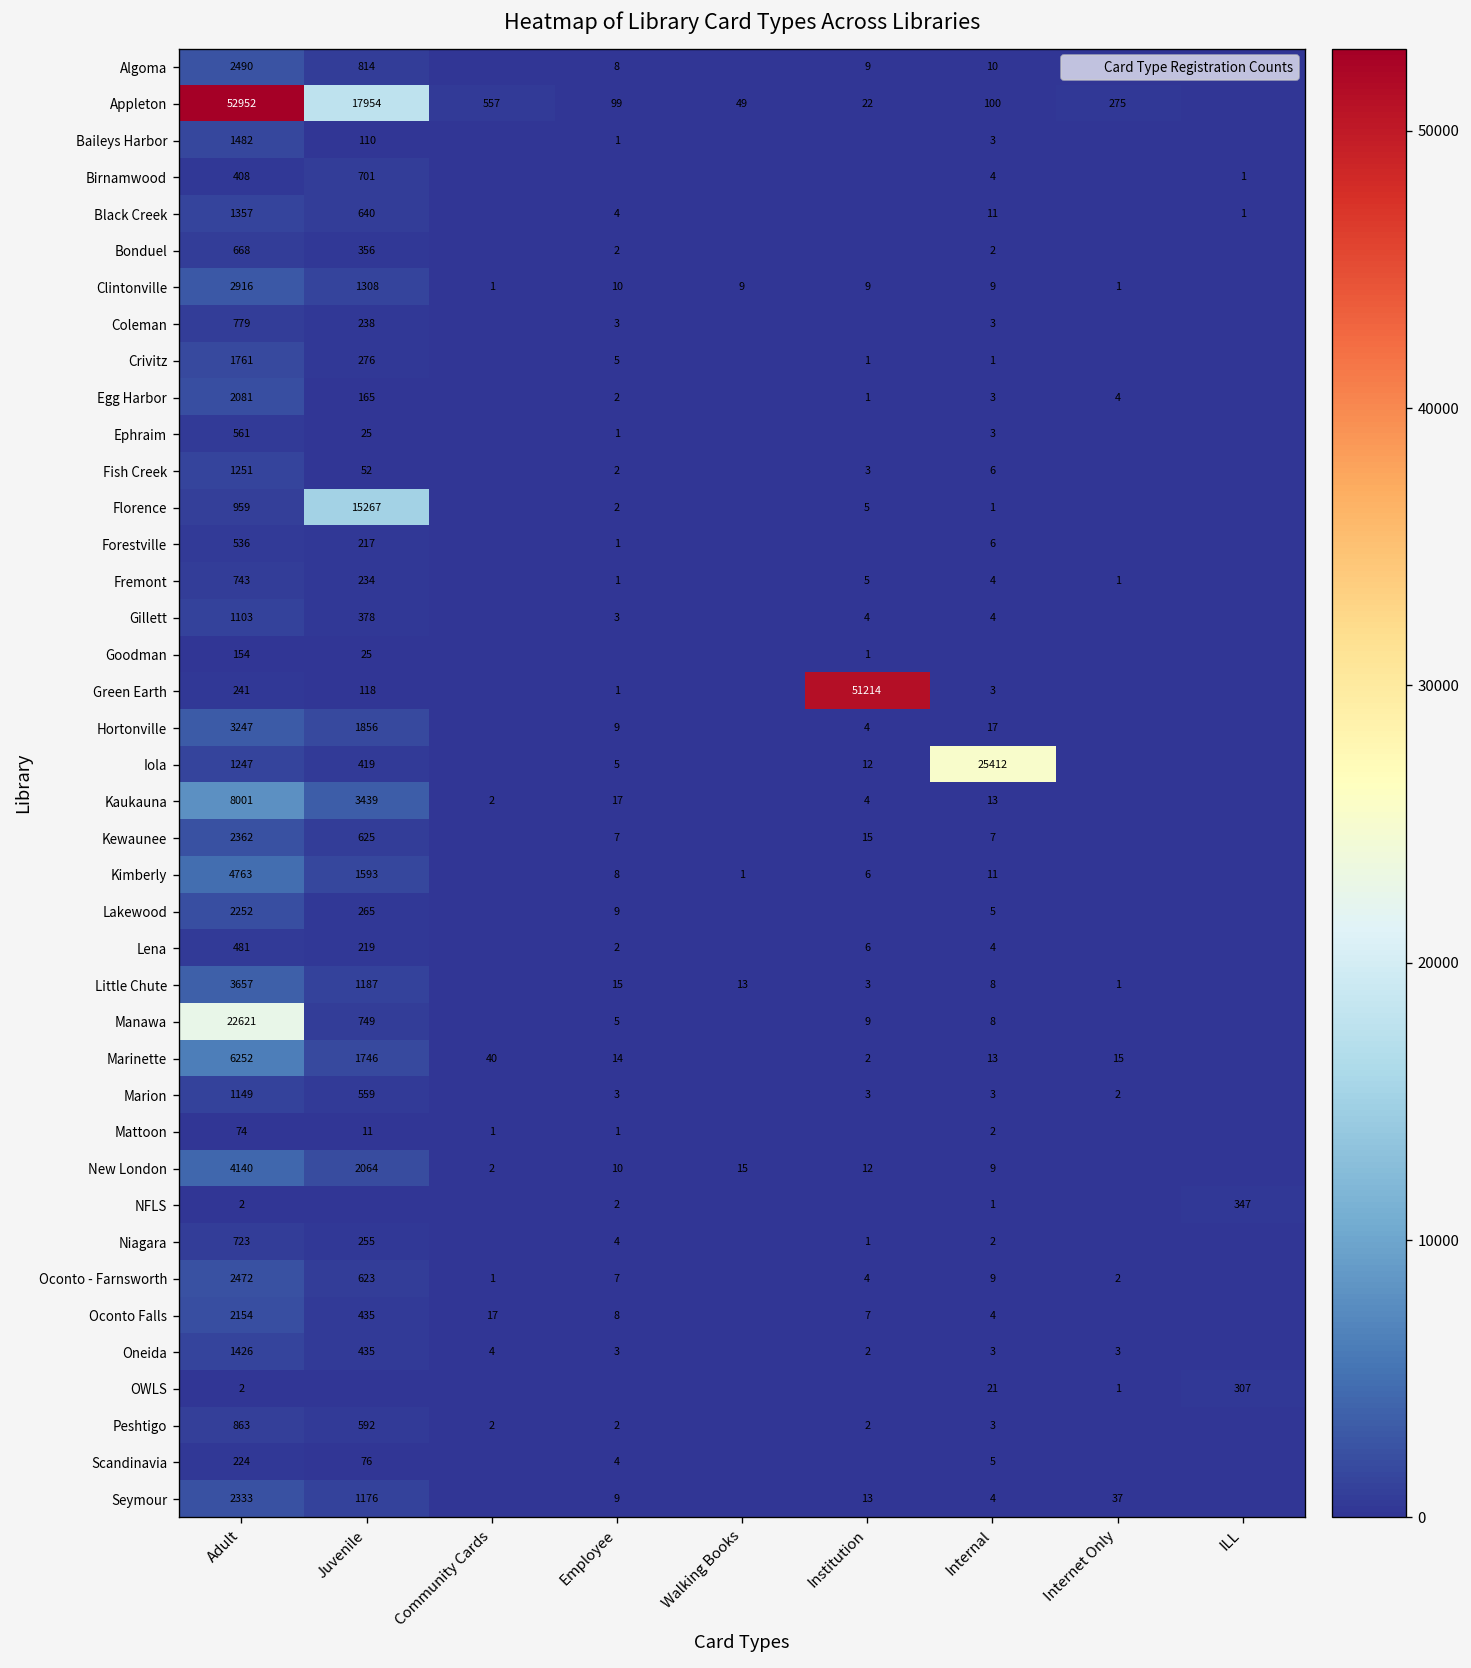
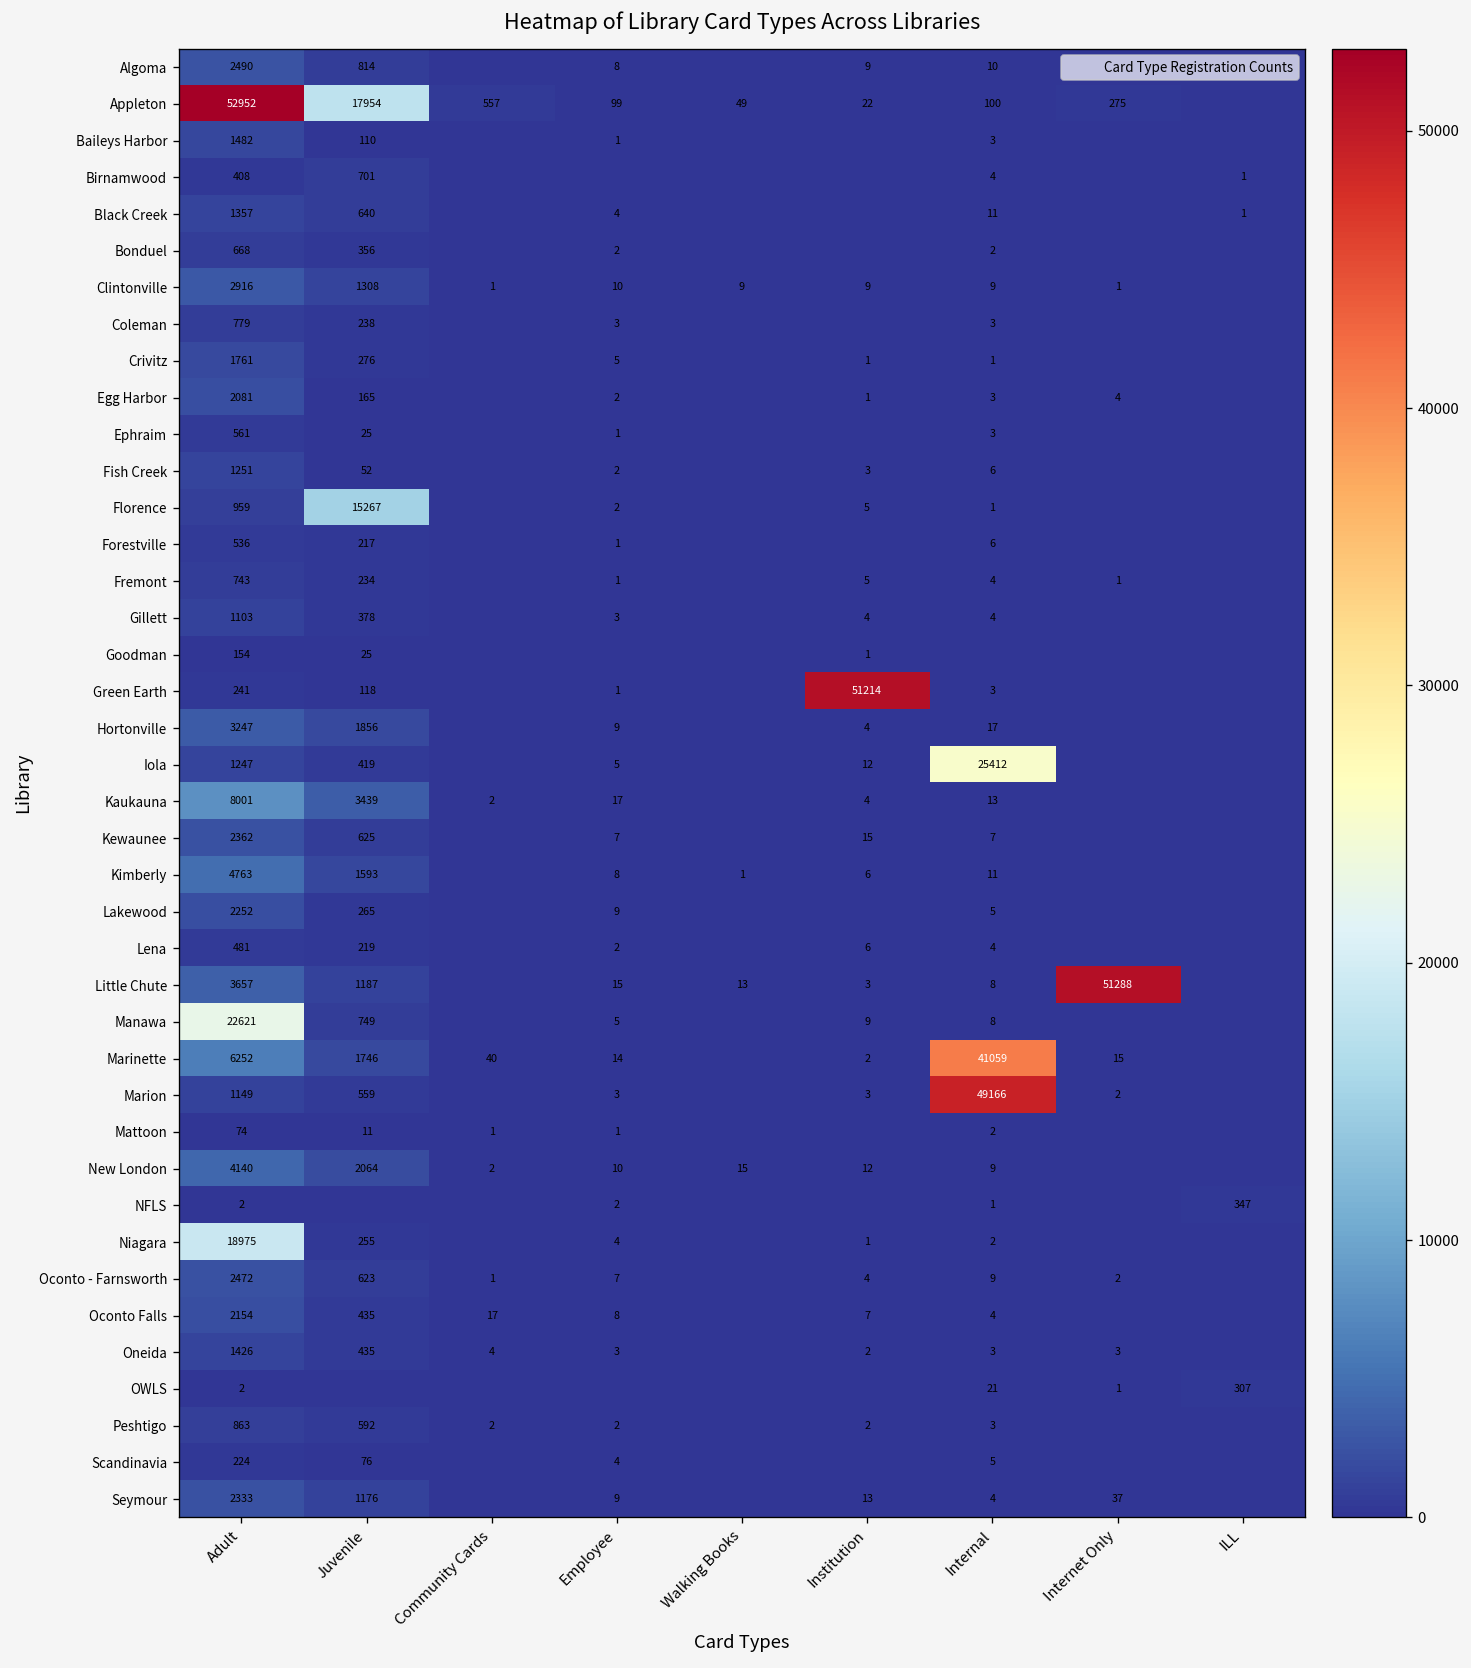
  {
    "Little Chute": {
      "Adult": 3657,
      "Juvenile": 1187,
      "Employee": 15,
      "Walking Books": 13,
      "Institution": 3,
      "Internal": 8,
-     "Internet Only": 1
+     "Internet Only": 51288
    },
    "Marinette": {
      "Adult": 6252,
      "Juvenile": 1746,
      "Community Cards": 40,
      "Employee": 14,
      "Institution": 2,
-     "Internal": 13,
+     "Internal": 41059,
      "Internet Only": 15
    },
    "Marion": {
      "Adult": 1149,
      "Juvenile": 559,
      "Employee": 3,
      "Institution": 3,
-     "Internal": 3,
+     "Internal": 49166,
      "Internet Only": 2
    },
    "Niagara": {
-     "Adult": 723,
+     "Adult": 18975,
      "Juvenile": 255,
      "Employee": 4,
      "Institution": 1,
      "Internal": 2
    }
  }
